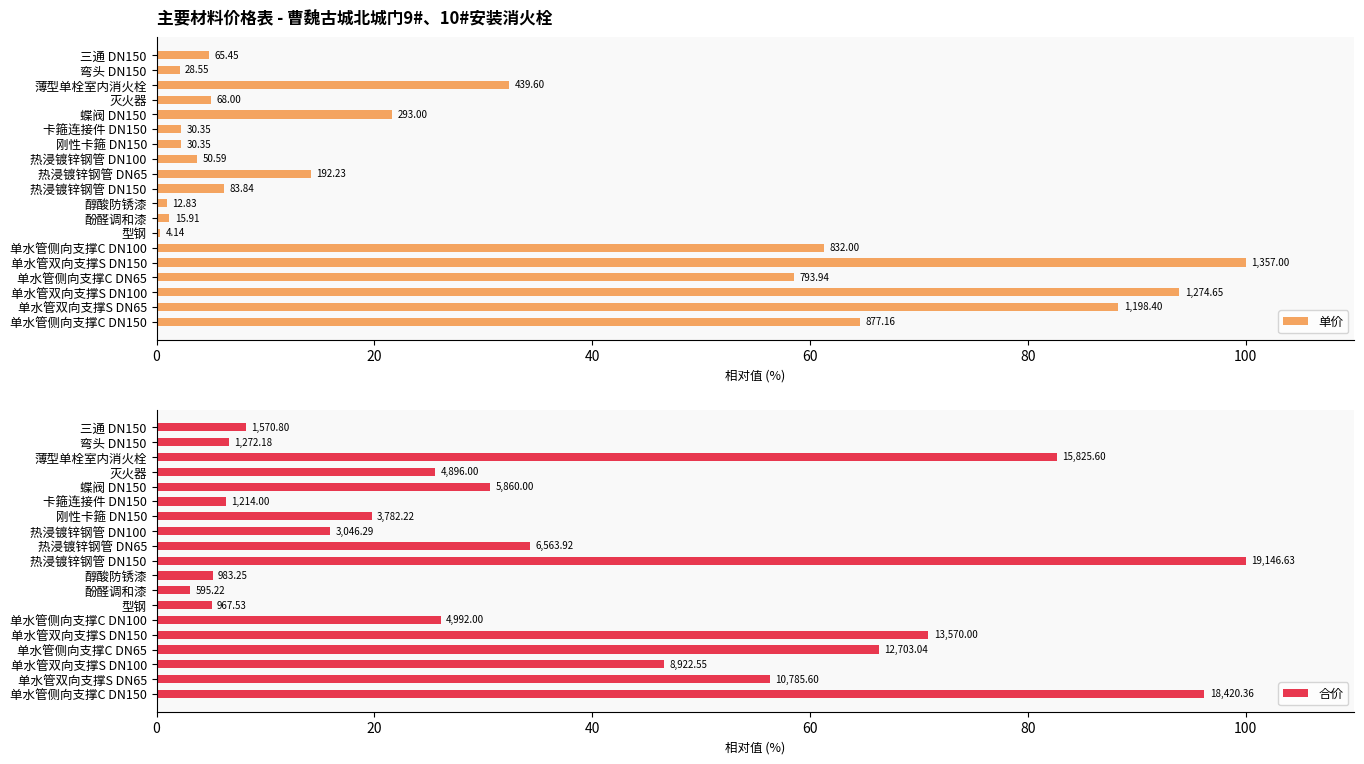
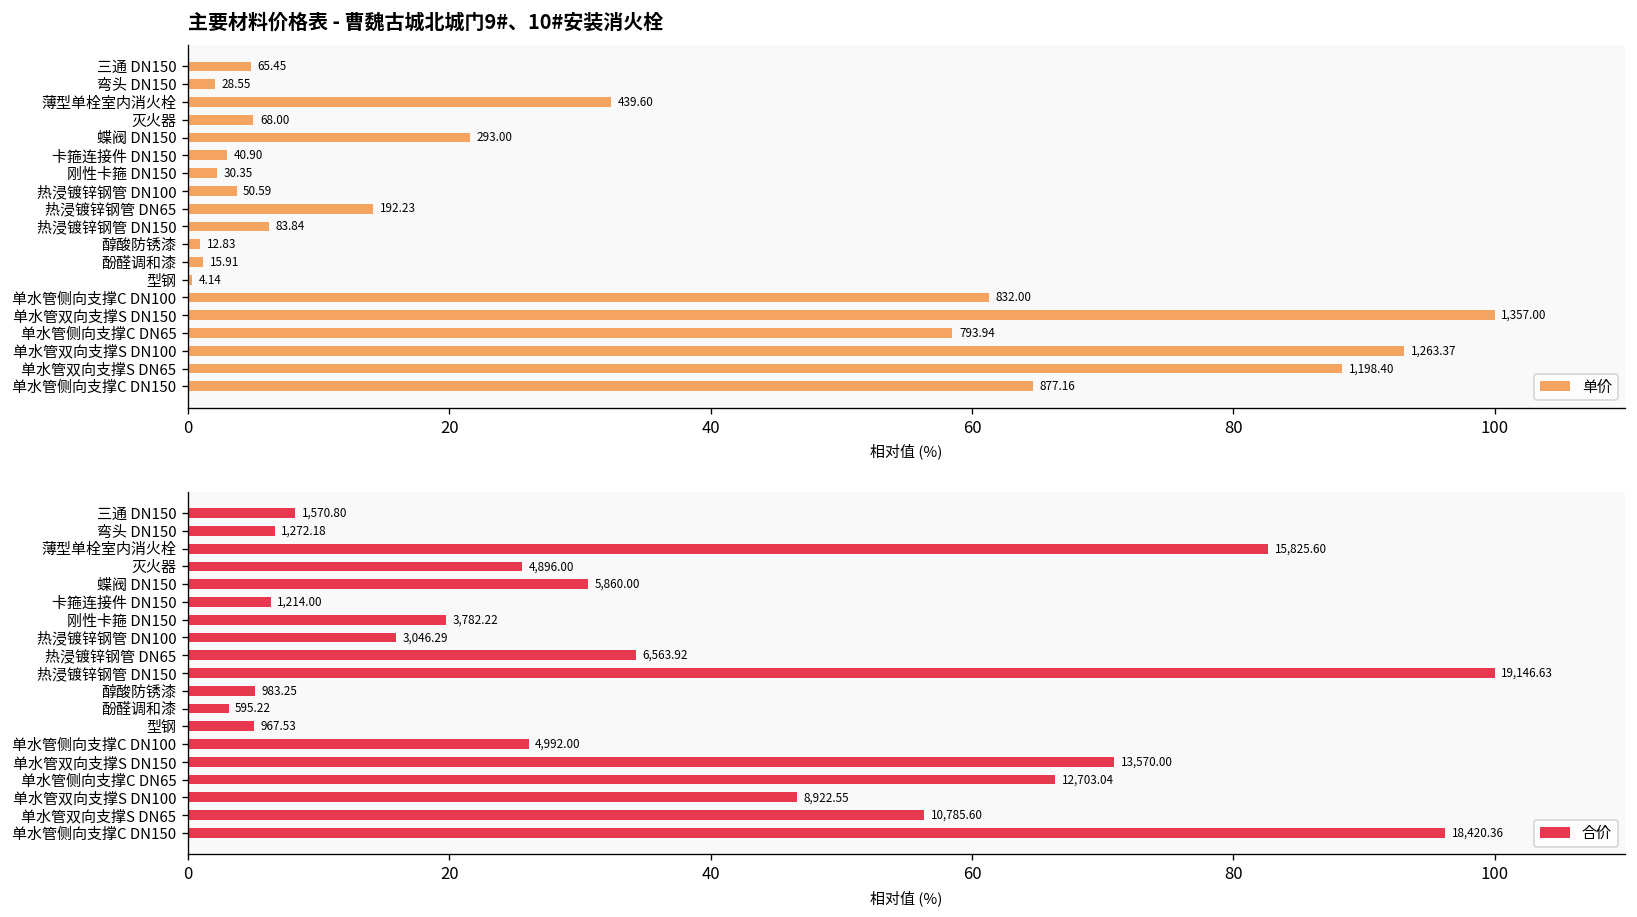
  {
    "主要材料价格表 - 曹魏古城北城门9#、10#安装消火栓": {
-     "卡箍连接件 DN150": "30.35",
-     "单水管双向支撑S DN100": "1,274.65"
+     "卡箍连接件 DN150": "40.90",
+     "单水管双向支撑S DN100": "1,263.37"
    }
  }
